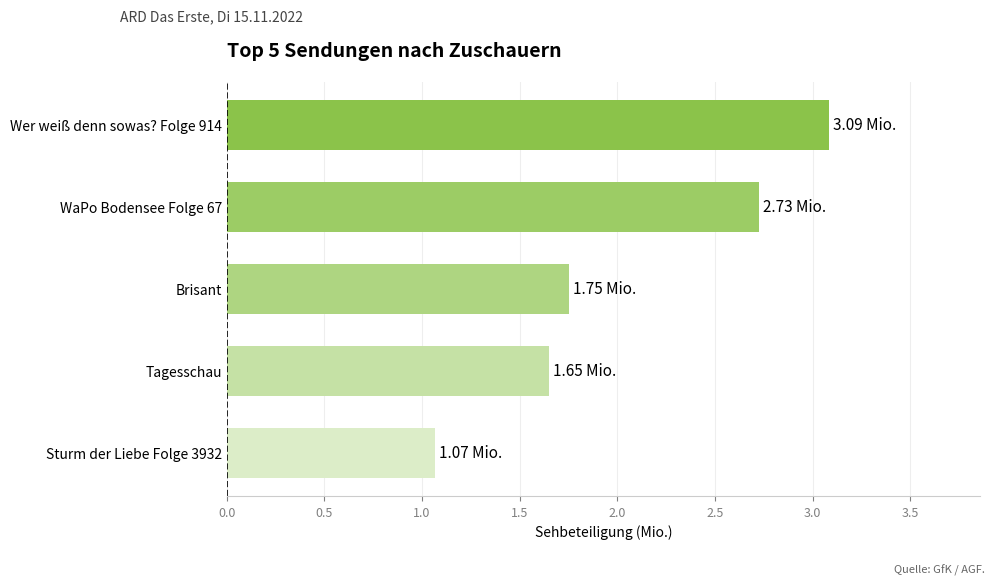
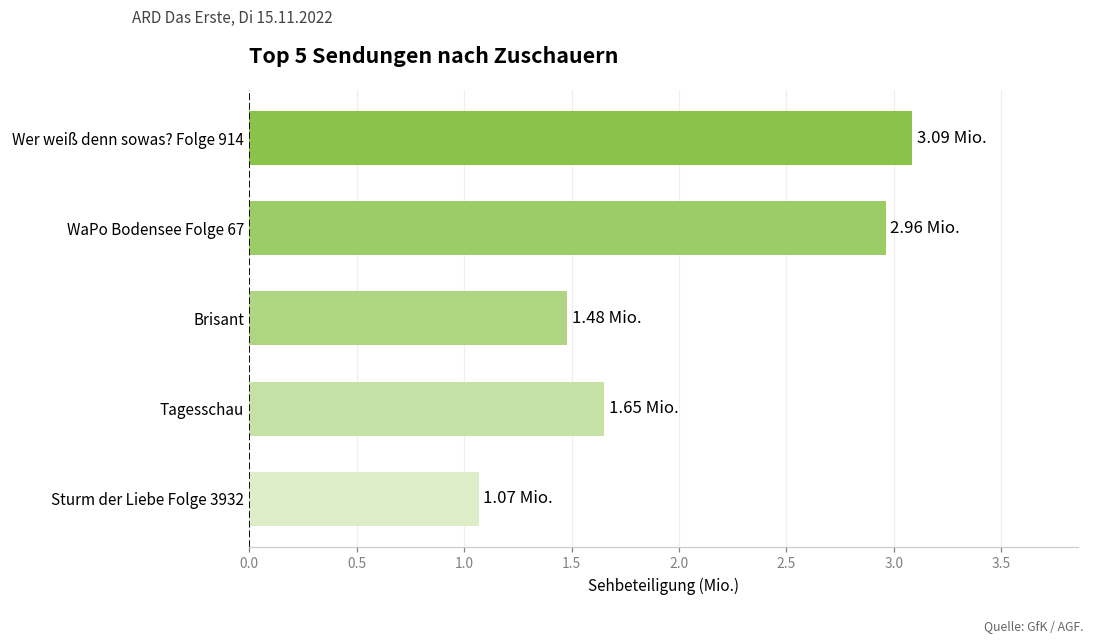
  {
    "Wer weiß denn sowas? Folge 914": 3.09,
-   "WaPo Bodensee Folge 67": 2.73,
-   "Brisant": 1.75,
+   "WaPo Bodensee Folge 67": 2.96,
+   "Brisant": 1.48,
    "Tagesschau": 1.65,
    "Sturm der Liebe Folge 3932": 1.07
  }
